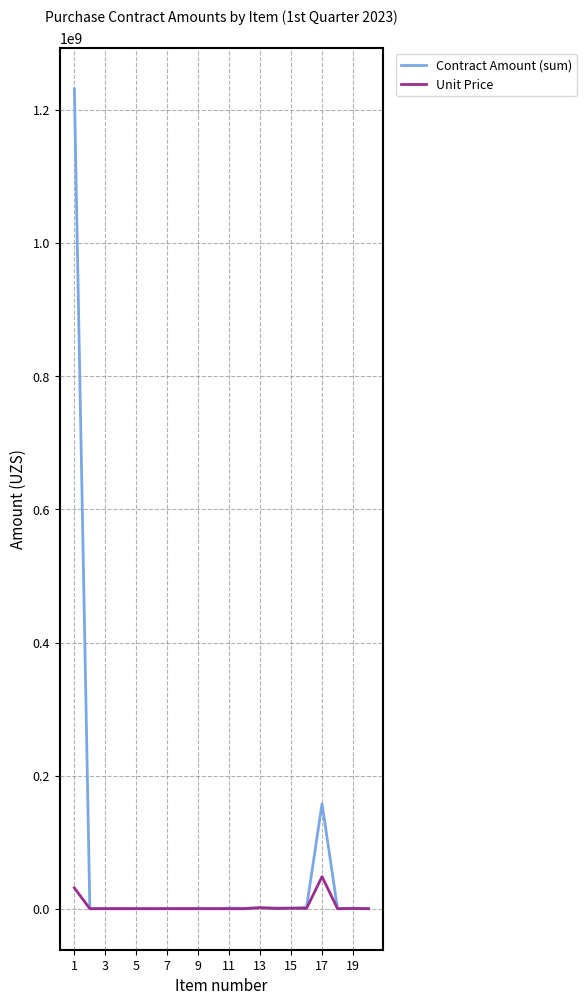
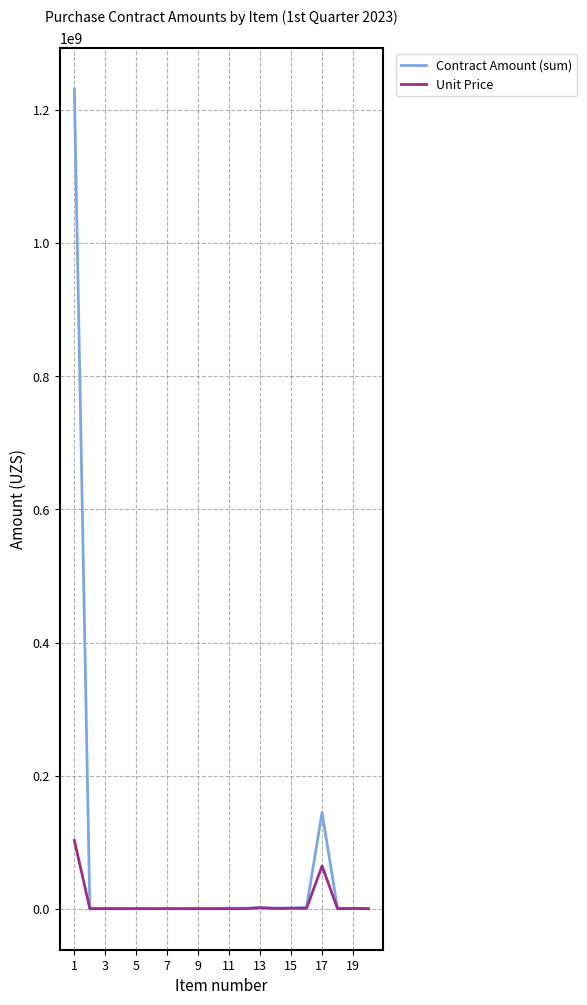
  {
    "Contract Amount (sum)": {
      "1": 1230000000,
-     "17": 160000000
+     "17": 140000000
    },
    "Unit Price": {
-     "1": 30000000,
-     "17": 50000000
+     "1": 100000000,
+     "17": 60000000
    }
  }
